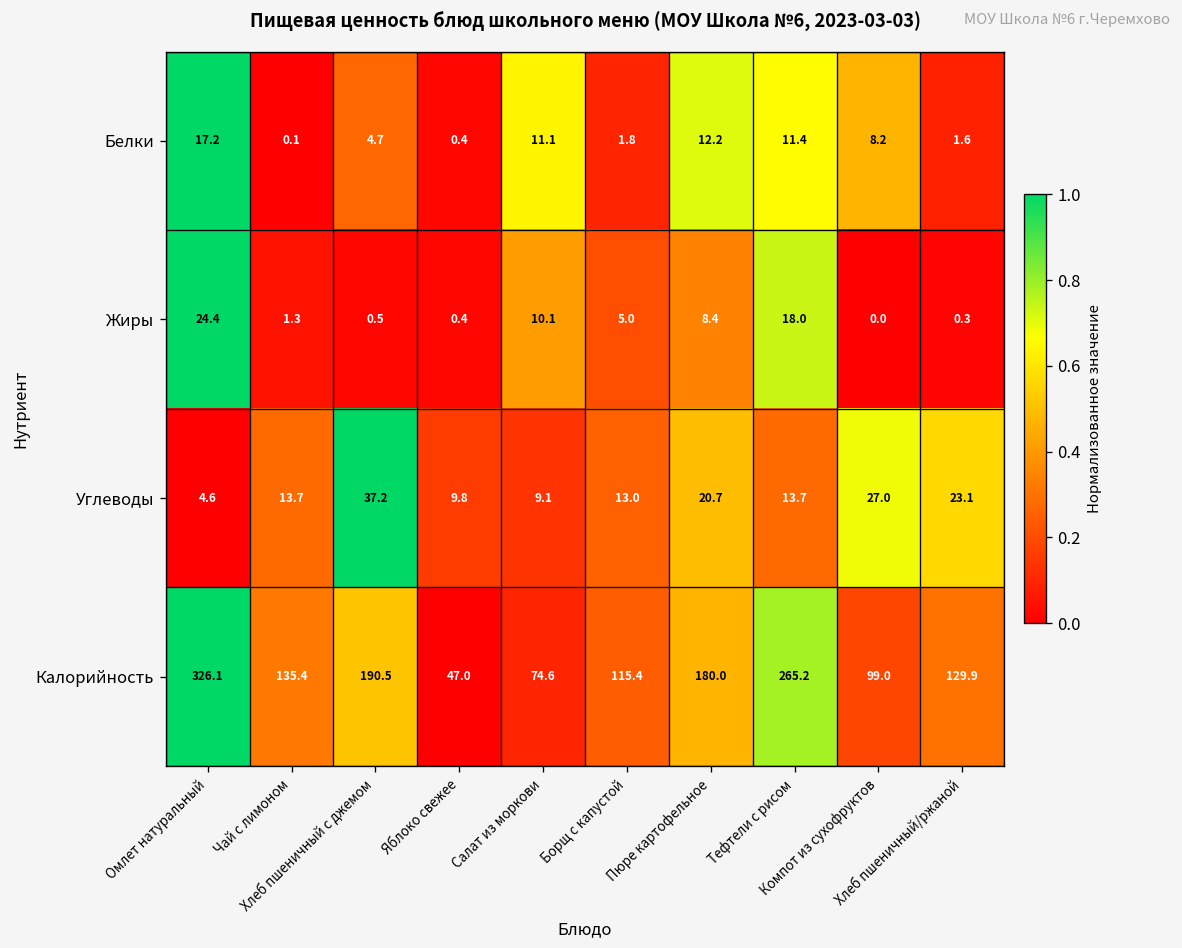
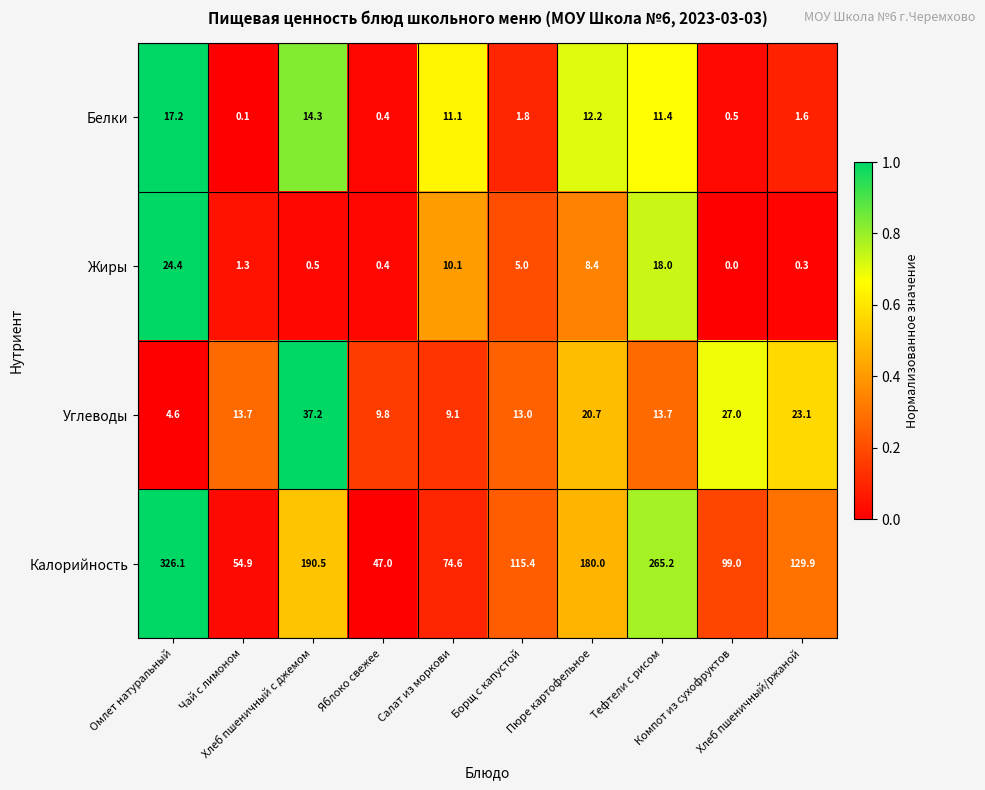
  {
    "Белки": {
      "Омлет натуральный": 17.2,
      "Чай с лимоном": 0.1,
-     "Хлеб пшеничный с джемом": 4.7,
+     "Хлеб пшеничный с джемом": 14.3,
      "Яблоко свежее": 0.4,
      "Салат из моркови": 11.1,
      "Борщ с капустой": 1.8,
      "Пюре картофельное": 12.2,
      "Тефтели с рисом": 11.4,
-     "Компот из сухофруктов": 8.2,
+     "Компот из сухофруктов": 0.5,
      "Хлеб пшеничный/ржаной": 1.6
    },
    "Жиры": {
      "Омлет натуральный": 24.4,
      "Чай с лимоном": 1.3,
      "Хлеб пшеничный с джемом": 0.5,
      "Яблоко свежее": 0.4,
      "Салат из моркови": 10.1,
      "Борщ с капустой": 5.0,
      "Пюре картофельное": 8.4,
      "Тефтели с рисом": 18.0,
      "Компот из сухофруктов": 0.0,
      "Хлеб пшеничный/ржаной": 0.3
    },
    "Углеводы": {
      "Омлет натуральный": 4.6,
      "Чай с лимоном": 13.7,
      "Хлеб пшеничный с джемом": 37.2,
      "Яблоко свежее": 9.8,
      "Салат из моркови": 9.1,
      "Борщ с капустой": 13.0,
      "Пюре картофельное": 20.7,
      "Тефтели с рисом": 13.7,
      "Компот из сухофруктов": 27.0,
      "Хлеб пшеничный/ржаной": 23.1
    },
    "Калорийность": {
      "Омлет натуральный": 326.1,
-     "Чай с лимоном": 135.4,
+     "Чай с лимоном": 54.9,
      "Хлеб пшеничный с джемом": 190.5,
      "Яблоко свежее": 47.0,
      "Салат из моркови": 74.6,
      "Борщ с капустой": 115.4,
      "Пюре картофельное": 180.0,
      "Тефтели с рисом": 265.2,
      "Компот из сухофруктов": 99.0,
      "Хлеб пшеничный/ржаной": 129.9
    }
  }
